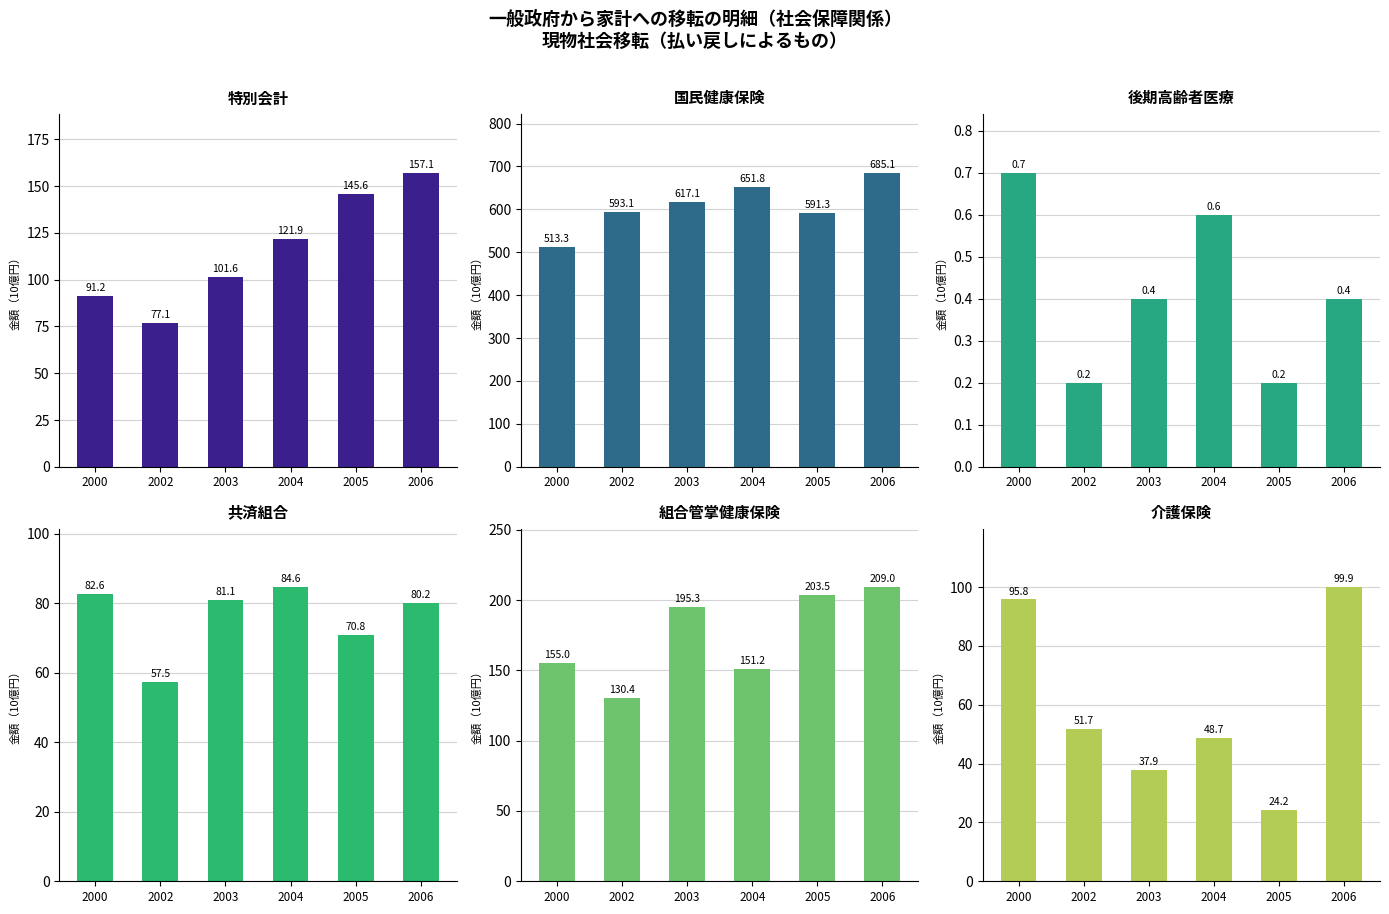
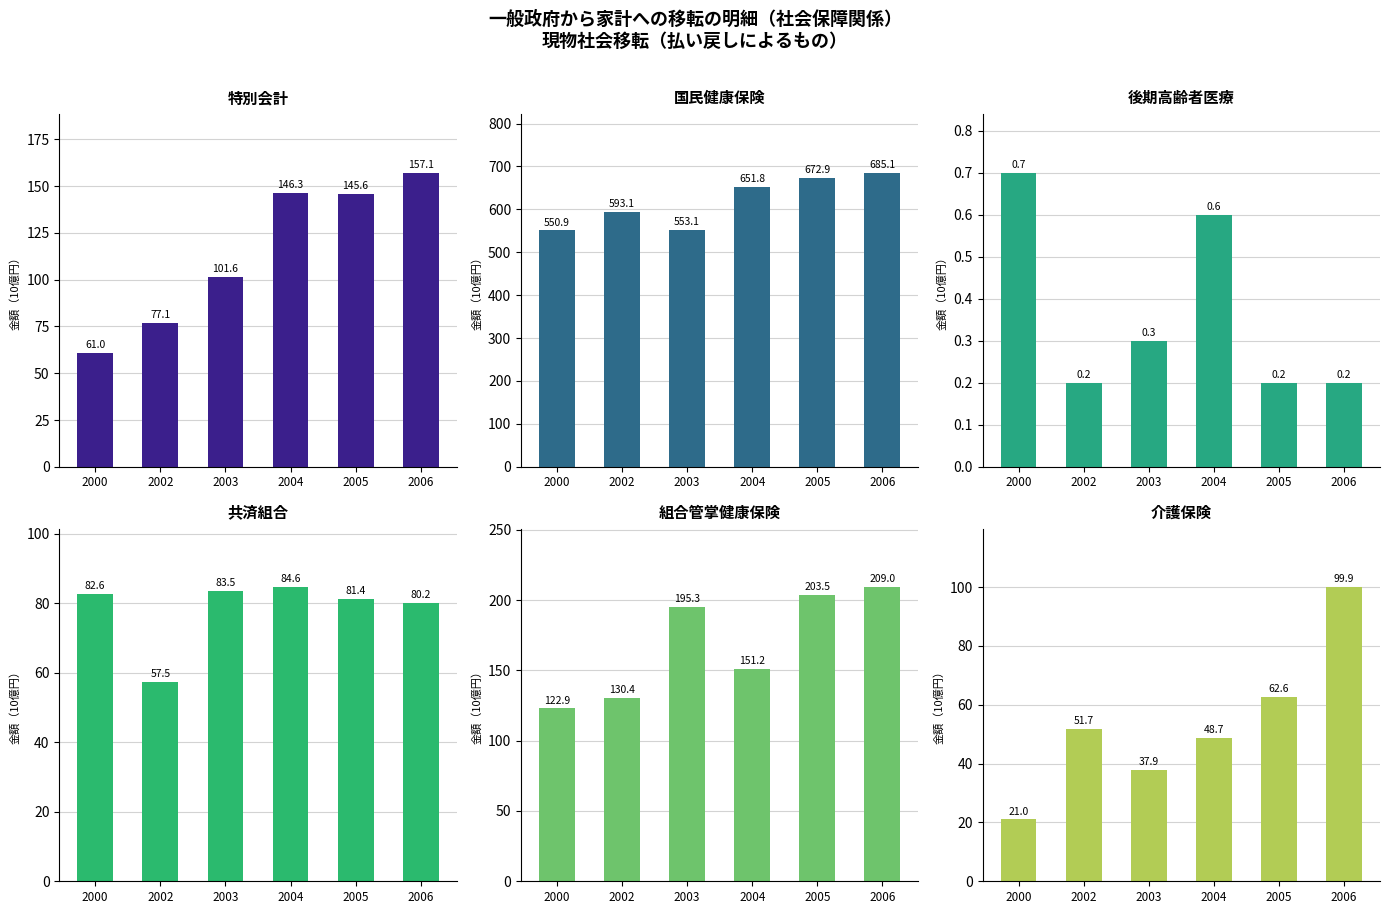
  {
    "特別会計": {
-     "2000": 91.2,
+     "2000": 61.0,
      "2002": 77.1,
      "2003": 101.6,
-     "2004": 121.9,
+     "2004": 146.3,
      "2005": 145.6,
      "2006": 157.1
    },
    "国民健康保険": {
-     "2000": 513.3,
+     "2000": 550.9,
      "2002": 593.1,
-     "2003": 617.1,
+     "2003": 553.1,
      "2004": 651.8,
-     "2005": 591.3,
+     "2005": 672.9,
      "2006": 685.1
    },
    "後期高齢者医療": {
      "2000": 0.7,
      "2002": 0.2,
-     "2003": 0.4,
+     "2003": 0.3,
      "2004": 0.6,
      "2005": 0.2,
-     "2006": 0.4
+     "2006": 0.2
    },
    "共済組合": {
      "2000": 82.6,
      "2002": 57.5,
-     "2003": 81.1,
+     "2003": 83.5,
      "2004": 84.6,
-     "2005": 70.8,
+     "2005": 81.4,
      "2006": 80.2
    },
    "組合管掌健康保険": {
-     "2000": 155.0,
+     "2000": 122.9,
      "2002": 130.4,
      "2003": 195.3,
      "2004": 151.2,
      "2005": 203.5,
      "2006": 209.0
    },
    "介護保険": {
-     "2000": 95.8,
+     "2000": 21.0,
      "2002": 51.7,
      "2003": 37.9,
      "2004": 48.7,
-     "2005": 24.2,
+     "2005": 62.6,
      "2006": 99.9
    }
  }
